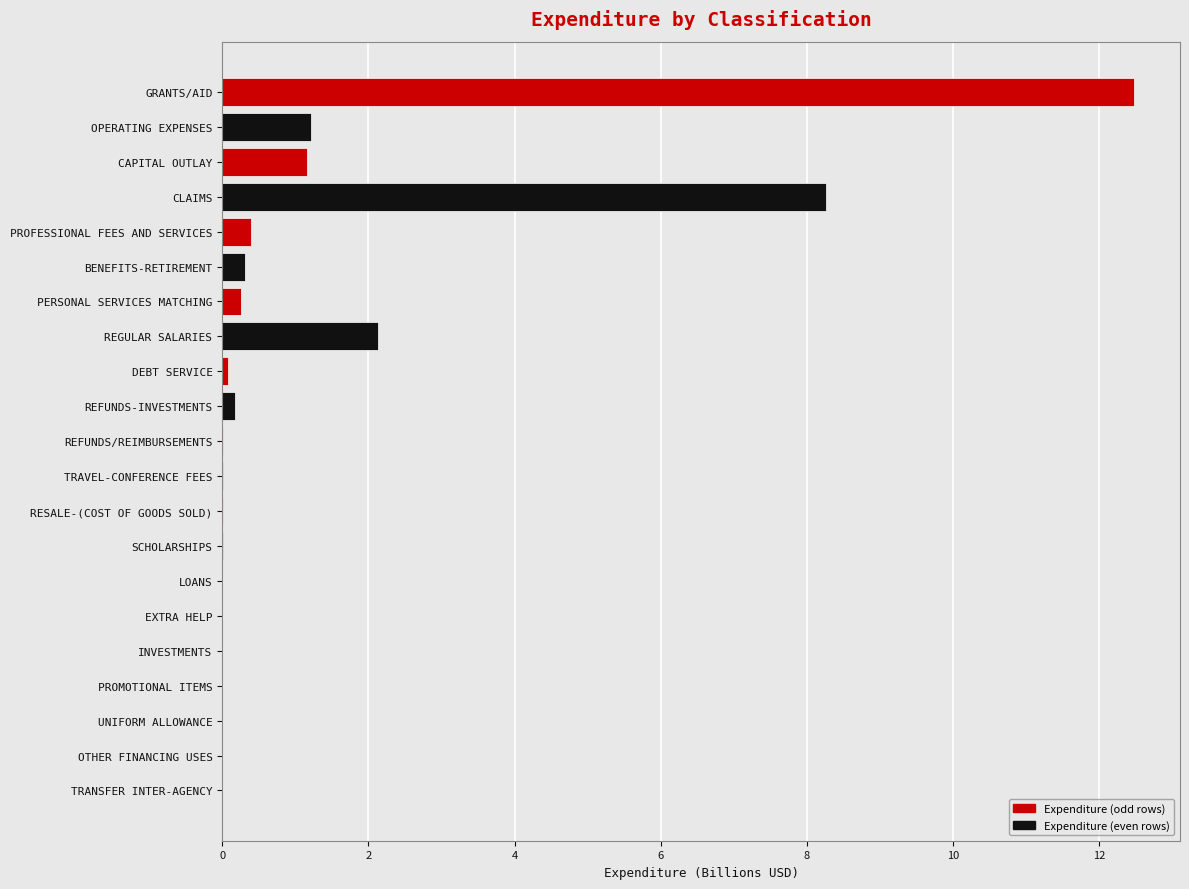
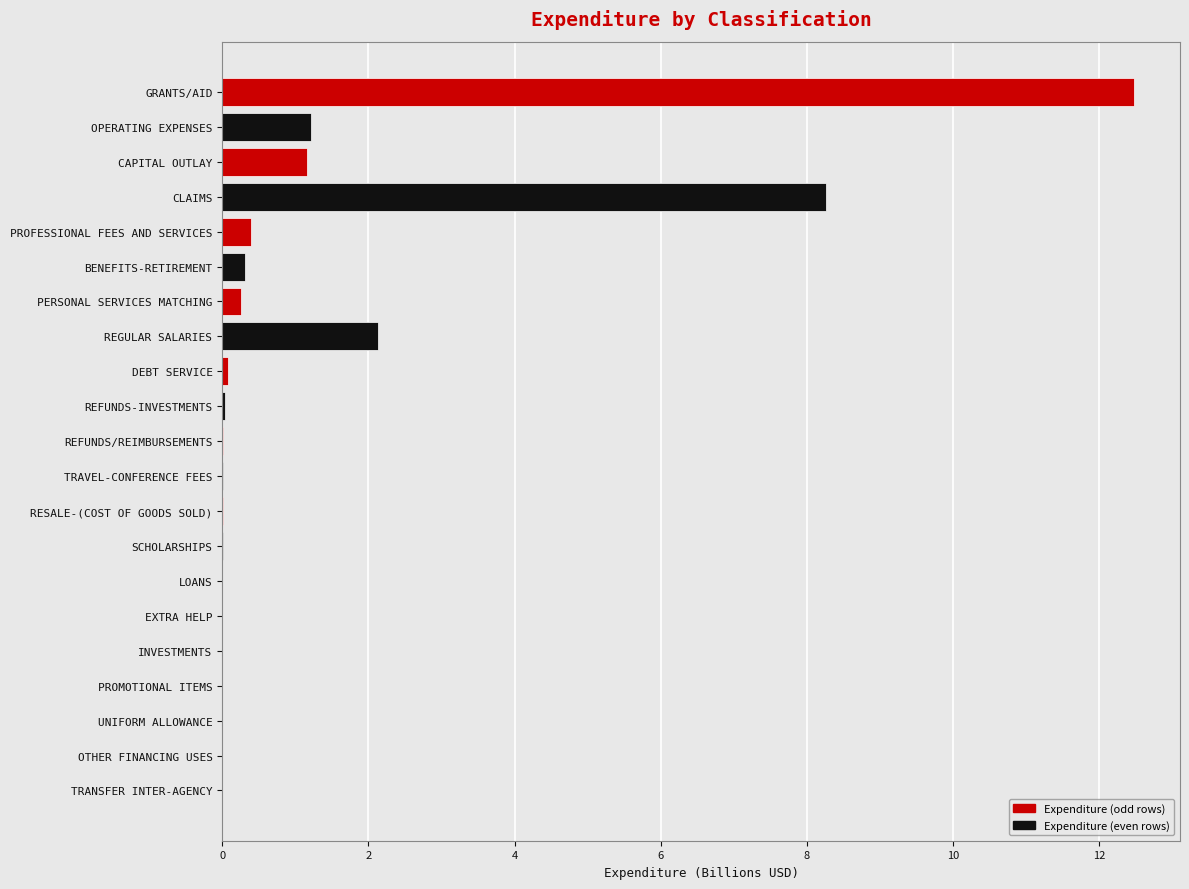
  {
    "GRANTS/AID": 12.5,
    "OPERATING EXPENSES": 1.2,
    "CAPITAL OUTLAY": 1.2,
    "CLAIMS": 8.3,
    "PROFESSIONAL FEES AND SERVICES": 0.4,
    "BENEFITS-RETIREMENT": 0.3,
    "PERSONAL SERVICES MATCHING": 0.3,
    "REGULAR SALARIES": 2.1,
    "DEBT SERVICE": 0.1,
-   "REFUNDS-INVESTMENTS": 0.2
+   "REFUNDS-INVESTMENTS": 0.0
  }
